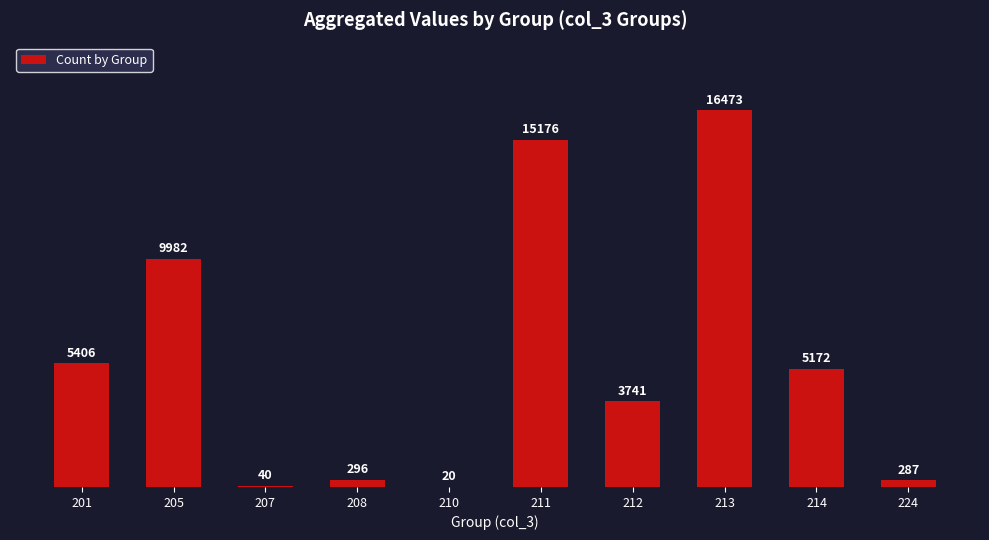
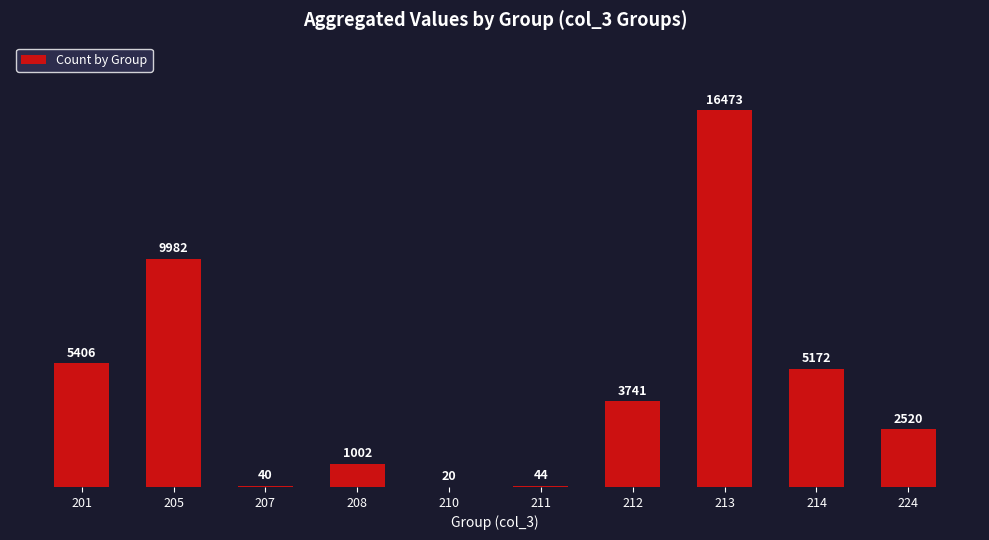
  {
    "201": 5406,
    "205": 9982,
    "207": 40,
-   "208": 296,
+   "208": 1002,
    "210": 20,
-   "211": 15176,
+   "211": 44,
    "212": 3741,
    "213": 16473,
    "214": 5172,
-   "224": 287
+   "224": 2520
  }
